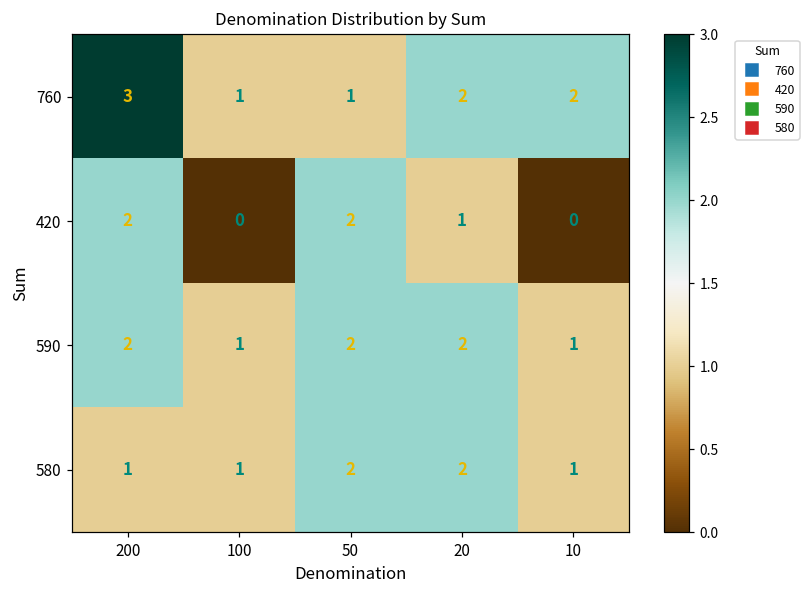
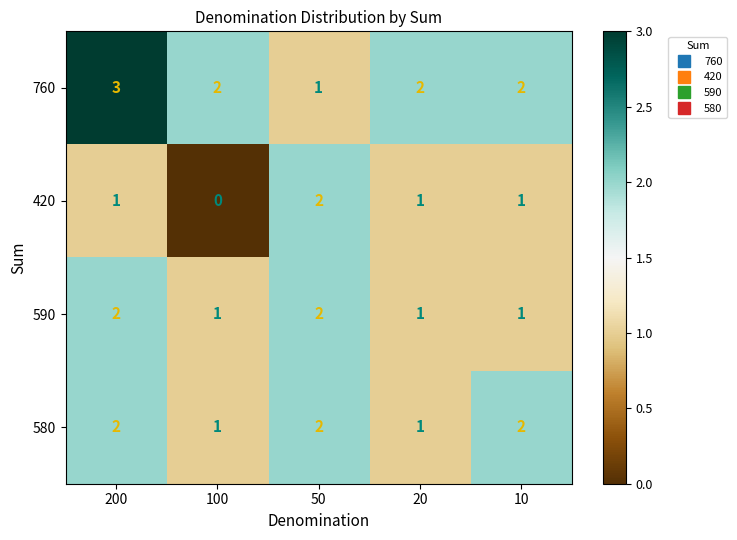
  {
    "760": {
      "200": 3,
-     "100": 1,
+     "100": 2,
      "50": 1,
      "20": 2,
      "10": 2
    },
    "420": {
-     "200": 2,
+     "200": 1,
      "100": 0,
      "50": 2,
      "20": 1,
-     "10": 0
+     "10": 1
    },
    "590": {
      "200": 2,
      "100": 1,
      "50": 2,
-     "20": 2,
+     "20": 1,
      "10": 1
    },
    "580": {
-     "200": 1,
+     "200": 2,
      "100": 1,
      "50": 2,
-     "20": 2,
-     "10": 1
+     "20": 1,
+     "10": 2
    }
  }
